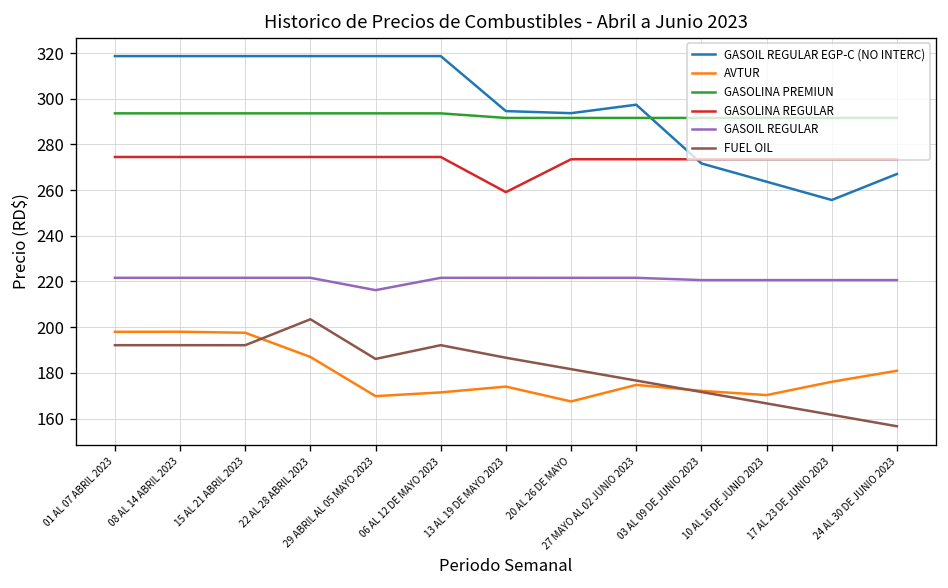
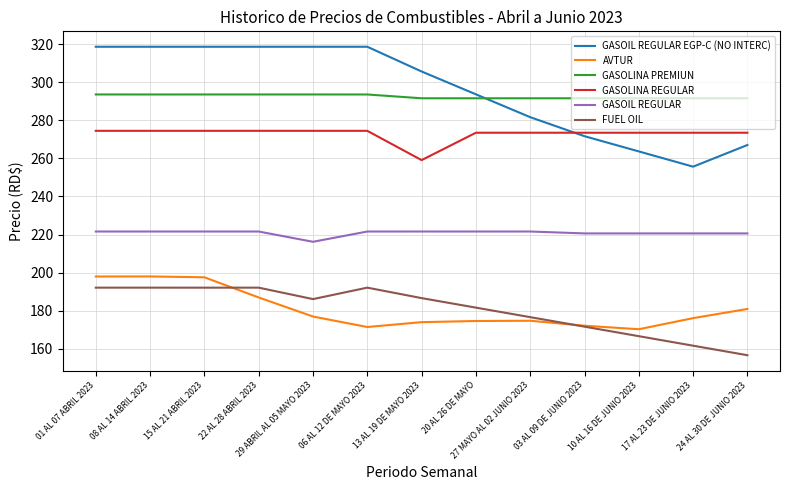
  {
    "GASOIL REGULAR EGP-C (NO INTERC)": {
      "01 AL 07 ABRIL 2023": 319,
      "08 AL 14 ABRIL 2023": 319,
      "15 AL 21 ABRIL 2023": 319,
      "22 AL 28 ABRIL 2023": 319,
      "29 ABRIL AL 05 MAYO 2023": 319,
      "06 AL 12 DE MAYO 2023": 319,
-     "13 AL 19 DE MAYO 2023": 295,
+     "13 AL 19 DE MAYO 2023": 306,
      "20 AL 26 DE MAYO": 294,
-     "27 MAYO AL 02 JUNIO 2023": 297,
+     "27 MAYO AL 02 JUNIO 2023": 282,
      "03 AL 09 DE JUNIO 2023": 272,
      "10 AL 16 DE JUNIO 2023": 264,
      "17 AL 23 DE JUNIO 2023": 256,
      "24 AL 30 DE JUNIO 2023": 267
    },
    "AVTUR": {
      "01 AL 07 ABRIL 2023": 198,
      "08 AL 14 ABRIL 2023": 198,
      "15 AL 21 ABRIL 2023": 198,
      "22 AL 28 ABRIL 2023": 187,
-     "29 ABRIL AL 05 MAYO 2023": 170,
+     "29 ABRIL AL 05 MAYO 2023": 177,
      "06 AL 12 DE MAYO 2023": 171,
      "13 AL 19 DE MAYO 2023": 174,
-     "20 AL 26 DE MAYO": 167,
+     "20 AL 26 DE MAYO": 175,
      "27 MAYO AL 02 JUNIO 2023": 175,
      "10 AL 16 DE JUNIO 2023": 170,
      "17 AL 23 DE JUNIO 2023": 176,
      "24 AL 30 DE JUNIO 2023": 181
    },
    "GASOLINA PREMIUN": {
      "01 AL 07 ABRIL 2023": 294,
      "08 AL 14 ABRIL 2023": 294,
      "15 AL 21 ABRIL 2023": 294,
      "22 AL 28 ABRIL 2023": 294,
      "29 ABRIL AL 05 MAYO 2023": 294,
      "06 AL 12 DE MAYO 2023": 294,
      "13 AL 19 DE MAYO 2023": 292,
      "20 AL 26 DE MAYO": 292,
      "27 MAYO AL 02 JUNIO 2023": 292
    },
    "GASOLINA REGULAR": {
      "01 AL 07 ABRIL 2023": 275,
      "08 AL 14 ABRIL 2023": 274,
      "15 AL 21 ABRIL 2023": 275,
      "22 AL 28 ABRIL 2023": 275,
      "29 ABRIL AL 05 MAYO 2023": 275,
      "06 AL 12 DE MAYO 2023": 275,
      "13 AL 19 DE MAYO 2023": 259,
      "20 AL 26 DE MAYO": 274,
      "27 MAYO AL 02 JUNIO 2023": 274,
      "03 AL 09 DE JUNIO 2023": 273,
      "10 AL 16 DE JUNIO 2023": 273,
      "17 AL 23 DE JUNIO 2023": 273,
      "24 AL 30 DE JUNIO 2023": 274
    },
    "GASOIL REGULAR": {
      "01 AL 07 ABRIL 2023": 222,
      "08 AL 14 ABRIL 2023": 222,
      "15 AL 21 ABRIL 2023": 222,
      "22 AL 28 ABRIL 2023": 222,
      "29 ABRIL AL 05 MAYO 2023": 216,
      "06 AL 12 DE MAYO 2023": 222,
      "13 AL 19 DE MAYO 2023": 222,
      "20 AL 26 DE MAYO": 222,
      "27 MAYO AL 02 JUNIO 2023": 222,
      "03 AL 09 DE JUNIO 2023": 221,
      "10 AL 16 DE JUNIO 2023": 221,
      "17 AL 23 DE JUNIO 2023": 221,
      "24 AL 30 DE JUNIO 2023": 221
    },
    "FUEL OIL": {
      "01 AL 07 ABRIL 2023": 192,
      "08 AL 14 ABRIL 2023": 192,
      "15 AL 21 ABRIL 2023": 192,
-     "22 AL 28 ABRIL 2023": 203,
+     "22 AL 28 ABRIL 2023": 192,
      "29 ABRIL AL 05 MAYO 2023": 186,
      "06 AL 12 DE MAYO 2023": 192,
      "13 AL 19 DE MAYO 2023": 187,
      "20 AL 26 DE MAYO": 182,
      "27 MAYO AL 02 JUNIO 2023": 177,
      "10 AL 16 DE JUNIO 2023": 167,
      "17 AL 23 DE JUNIO 2023": 162,
      "24 AL 30 DE JUNIO 2023": 157
    }
  }
